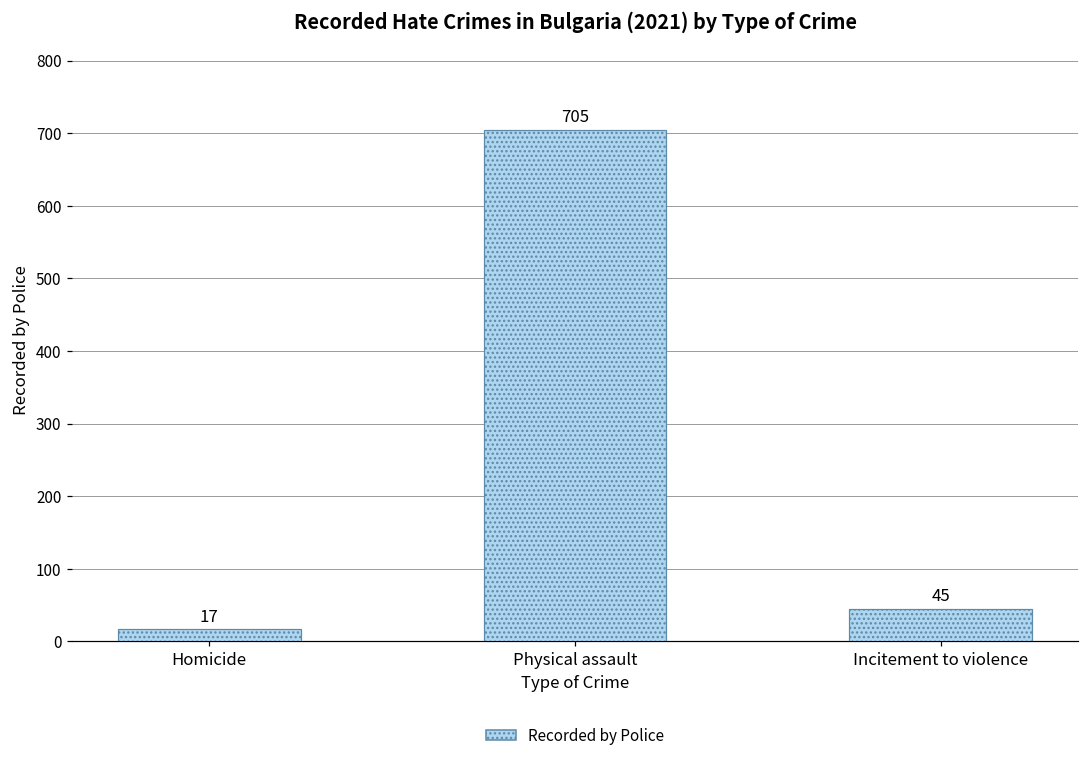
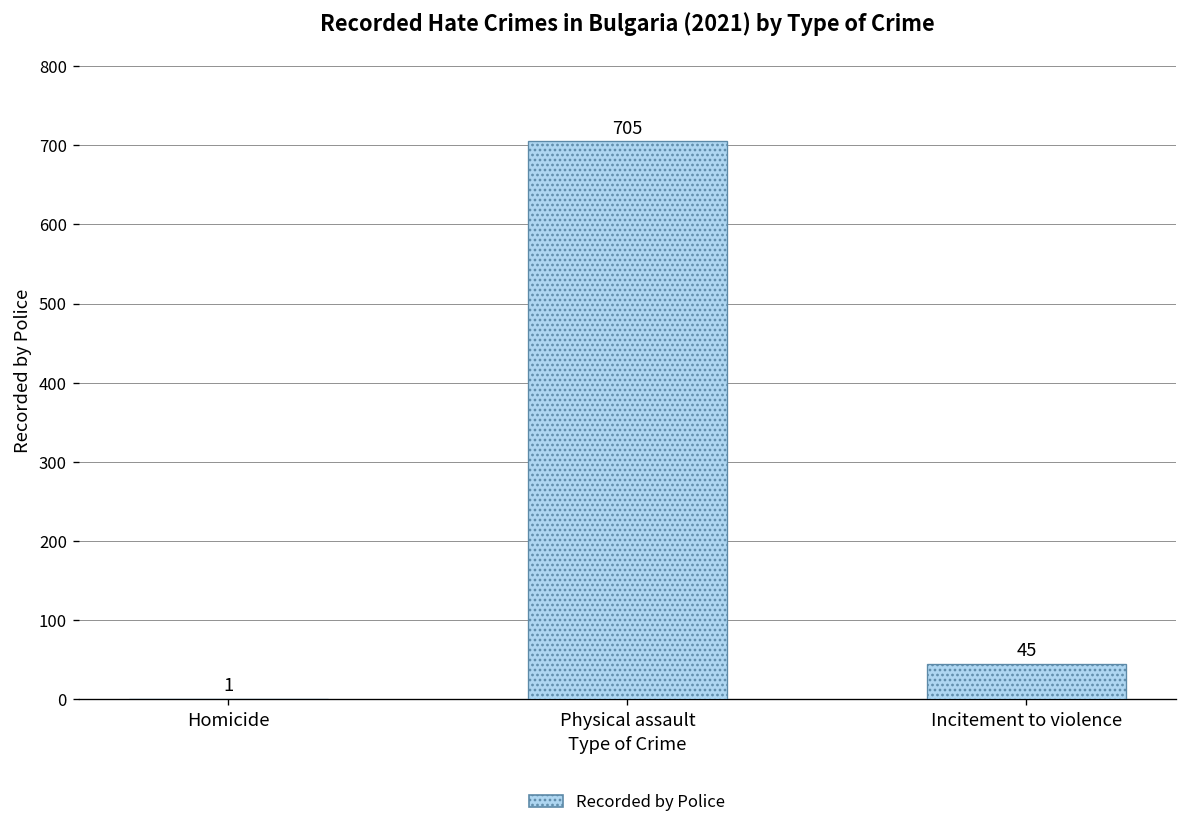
  {
-   "Homicide": 17,
+   "Homicide": 1,
    "Physical assault": 705,
    "Incitement to violence": 45
  }
